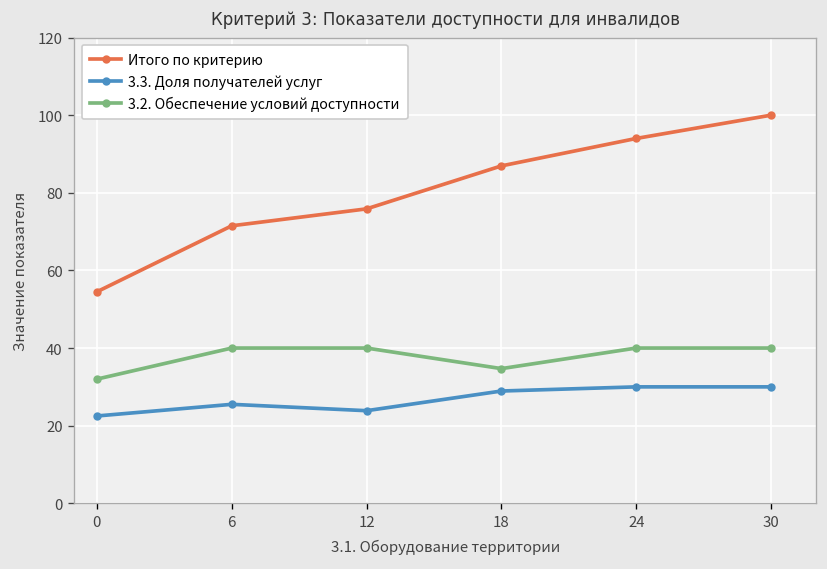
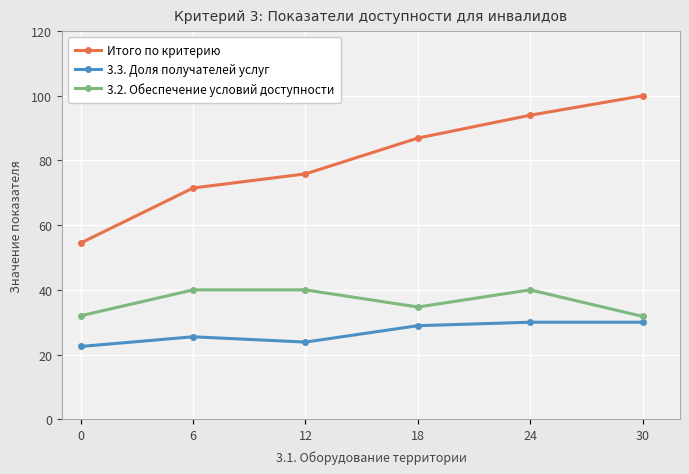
  {
    "Итого по критерию": {
      "0": 55,
      "6": 72,
      "12": 76,
      "18": 87,
      "24": 94,
      "30": 100
    },
    "3.3. Доля получателей услуг": {
      "0": 23,
      "6": 26,
      "12": 24,
      "18": 29,
      "24": 30,
      "30": 30
    },
    "3.2. Обеспечение условий доступности": {
      "0": 32,
      "6": 40,
      "12": 40,
      "18": 35,
      "24": 40,
-     "30": 40
+     "30": 32
    }
  }
